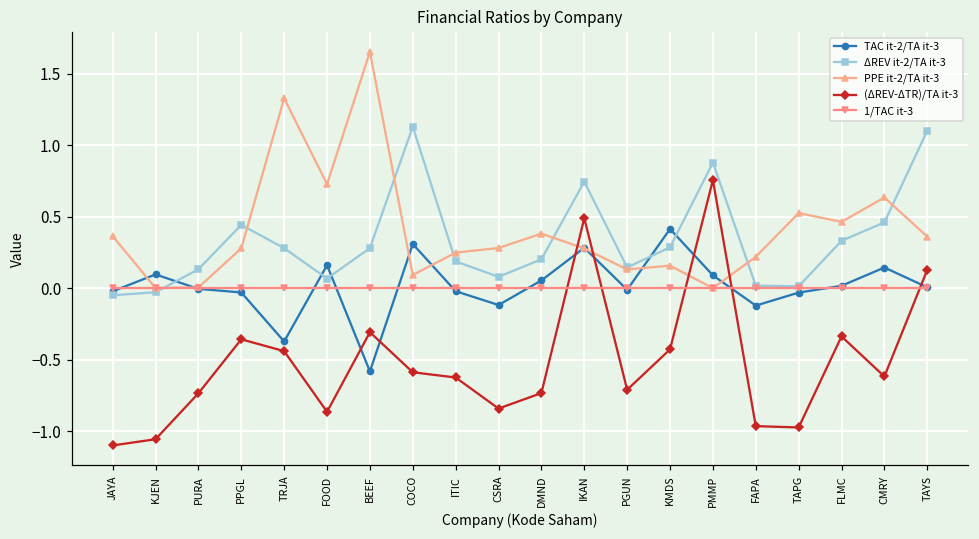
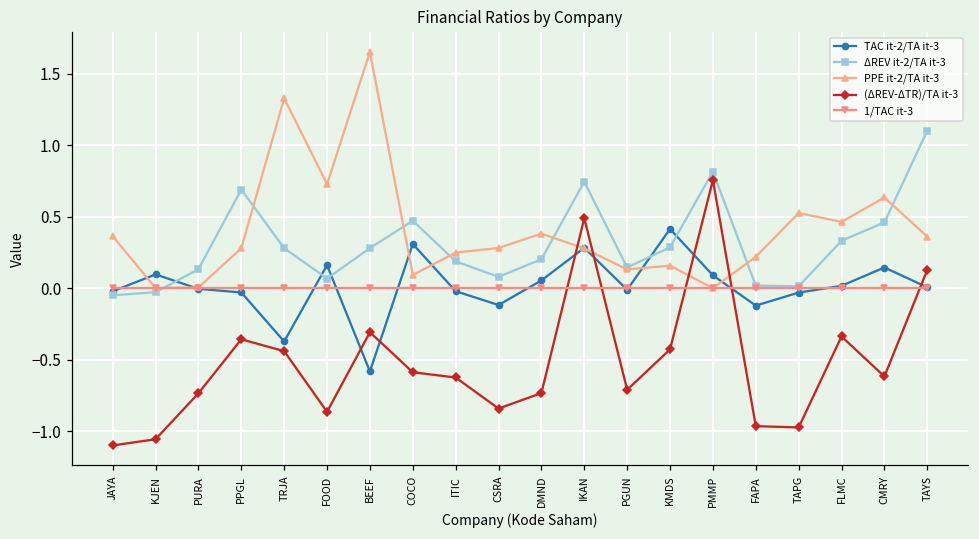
  {
    "TAC it-2/TA it-3": {
      "JAYA": -0.02,
      "KJEN": 0.10,
      "PPGL": -0.03,
      "TRJA": -0.37,
      "FOOD": 0.16,
      "BEEF": -0.58,
      "COCO": 0.31,
      "ITIC": -0.02,
      "CSRA": -0.12,
      "DMND": 0.06,
      "KMDS": 0.41,
      "PMMP": 0.09,
      "FAPA": -0.12,
      "TAPG": -0.03,
      "CMRY": 0.15
    },
    "ΔREV it-2/TA it-3": {
      "JAYA": -0.05,
      "KJEN": -0.03,
      "PURA": 0.13,
-     "PPGL": 0.44,
+     "PPGL": 0.69,
      "TRJA": 0.28,
      "FOOD": 0.07,
      "BEEF": 0.28,
-     "COCO": 1.13,
+     "COCO": 0.47,
      "ITIC": 0.19,
      "CSRA": 0.08,
      "DMND": 0.20,
      "IKAN": 0.75,
      "KMDS": 0.29,
-     "PMMP": 0.88,
+     "PMMP": 0.82,
      "FLMC": 0.33,
      "CMRY": 0.46,
      "TAYS": 1.10
    },
    "(ΔREV-ΔTR)/TA it-3": {
      "JAYA": -1.10,
      "KJEN": -1.05,
      "PURA": -0.73,
      "PPGL": -0.36,
      "TRJA": -0.44,
      "FOOD": -0.86,
      "BEEF": -0.31,
      "COCO": -0.59,
      "ITIC": -0.62,
      "CSRA": -0.84,
      "DMND": -0.73,
      "IKAN": 0.49,
      "PGUN": -0.71,
      "KMDS": -0.43,
      "PMMP": 0.76,
      "FAPA": -0.96,
      "TAPG": -0.97,
      "FLMC": -0.34,
      "CMRY": -0.62,
      "TAYS": 0.13
    }
  }
